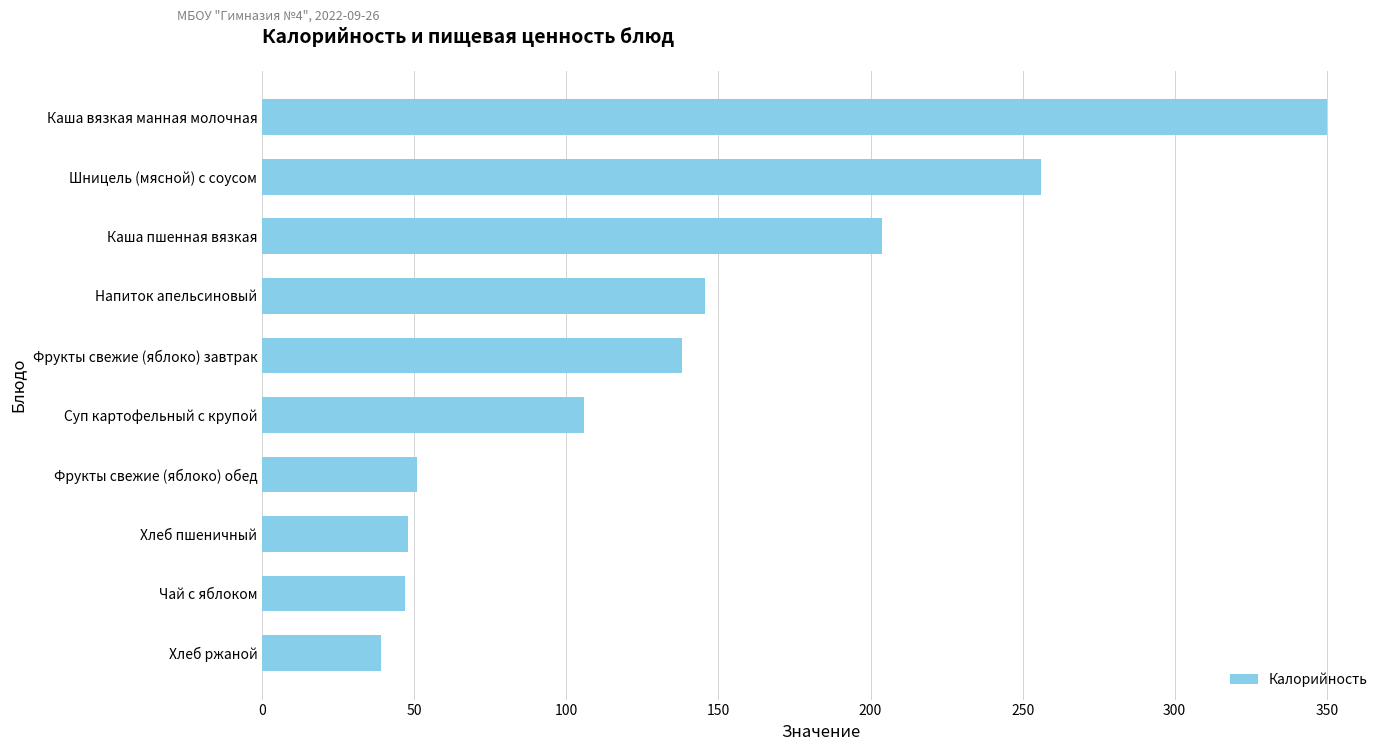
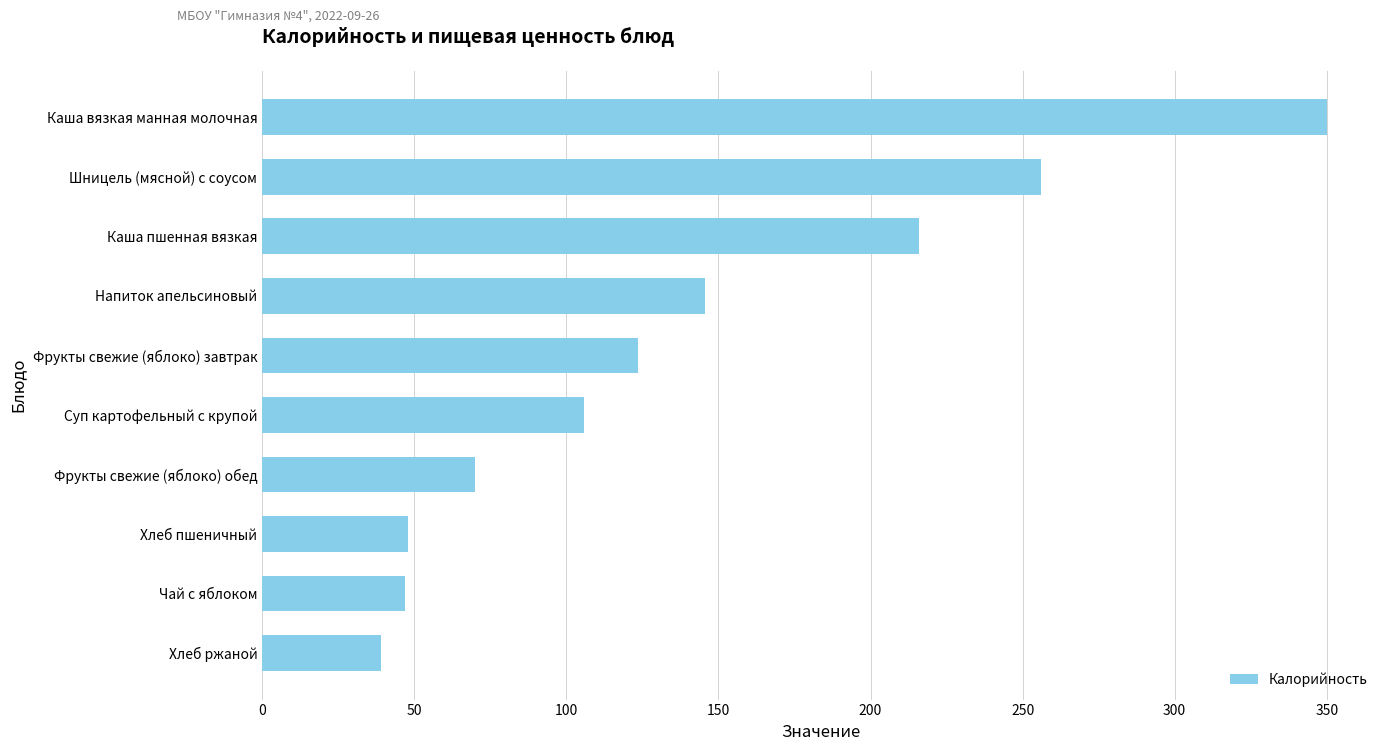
  {
    "Каша вязкая манная молочная": 350,
    "Шницель (мясной) с соусом": 256,
-   "Каша пшенная вязкая": 204,
+   "Каша пшенная вязкая": 216,
    "Напиток апельсиновый": 146,
-   "Фрукты свежие (яблоко) завтрак": 138,
+   "Фрукты свежие (яблоко) завтрак": 124,
    "Суп картофельный с крупой": 106,
-   "Фрукты свежие (яблоко) обед": 51,
+   "Фрукты свежие (яблоко) обед": 70,
    "Хлеб пшеничный": 48,
    "Чай с яблоком": 47,
    "Хлеб ржаной": 39
  }
